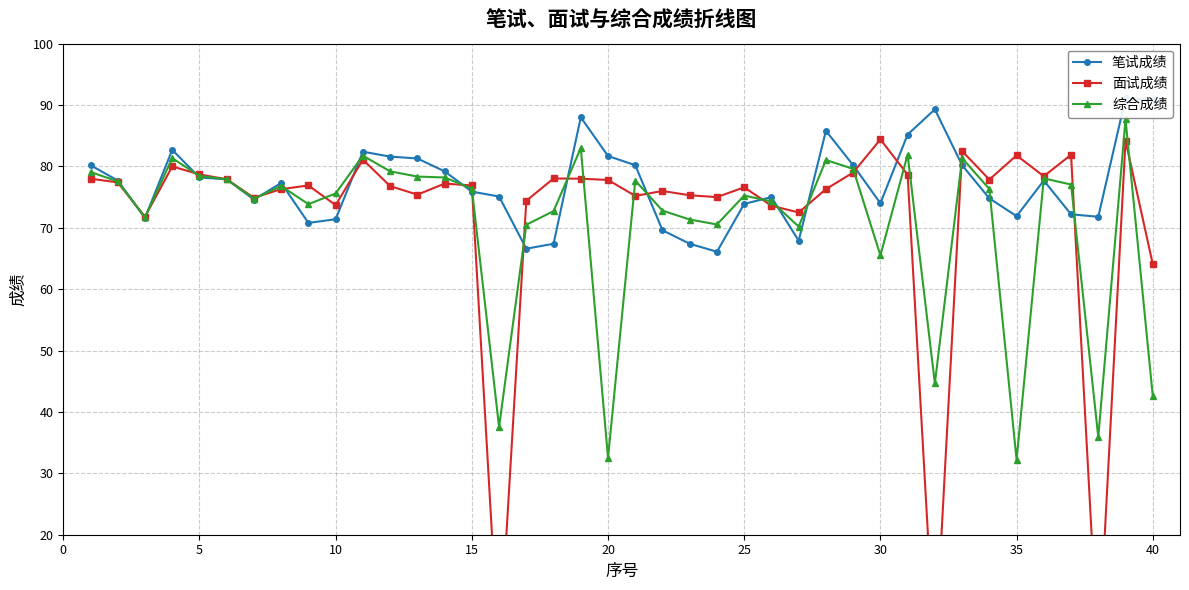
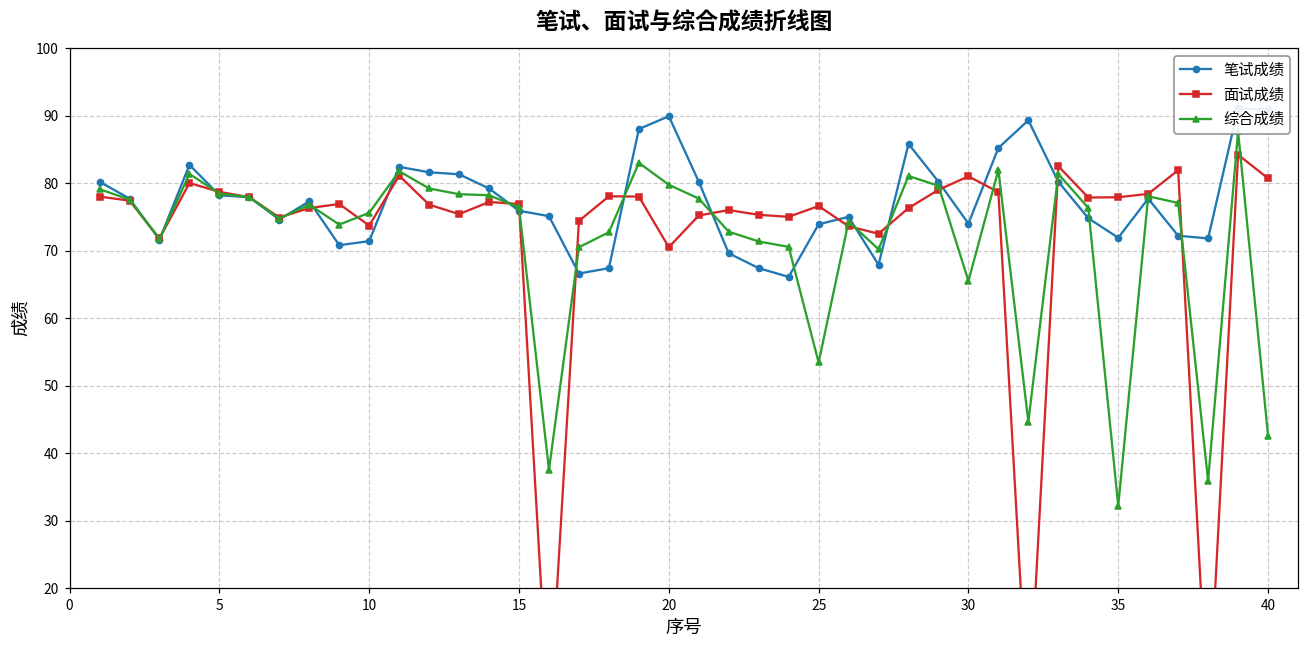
  {
    "笔试成绩": {
      "10": 71,
      "15": 76,
-     "20": 82,
+     "20": 90,
      "25": 74,
      "30": 74,
      "35": 72
    },
    "面试成绩": {
      "10": 74,
      "15": 77,
-     "20": 78,
+     "20": 71,
      "25": 77,
-     "30": 84,
-     "35": 82,
-     "40": 64
+     "30": 81,
+     "35": 78,
+     "40": 81
    },
    "综合成绩": {
      "10": 76,
      "15": 76,
-     "20": 33,
-     "25": 75,
+     "20": 80,
+     "25": 53,
      "30": 66,
      "35": 32,
      "40": 43
    }
  }
